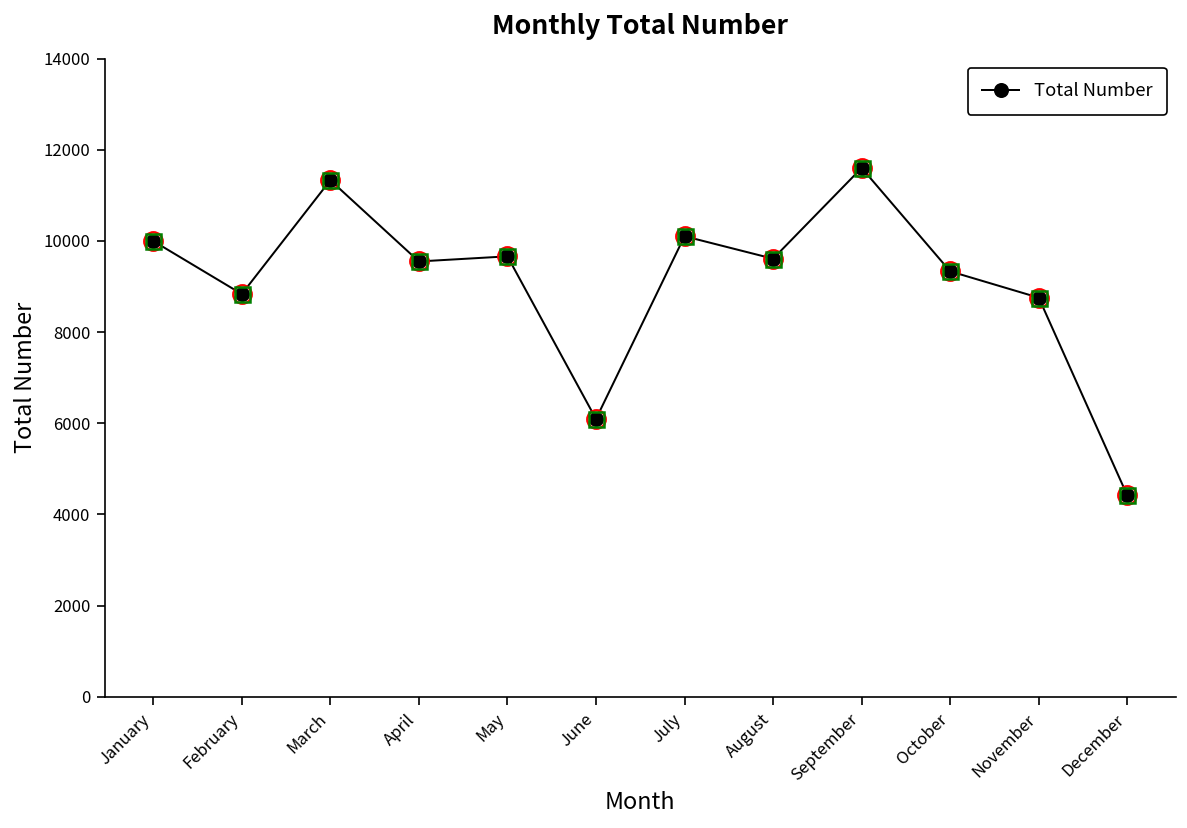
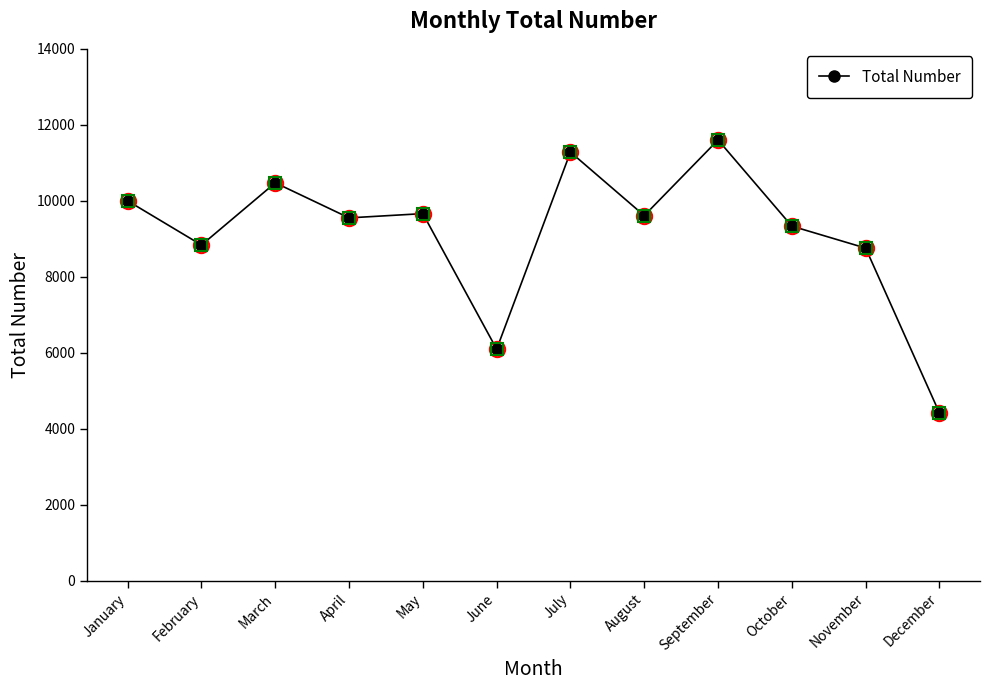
  {
    "January": 10000,
    "February": 8800,
-   "March": 11300,
+   "March": 10500,
    "April": 9600,
    "May": 9700,
    "June": 6100,
-   "July": 10100,
+   "July": 11300,
    "August": 9600,
    "September": 11600,
    "October": 9300,
    "November": 8800,
    "December": 4400
  }
